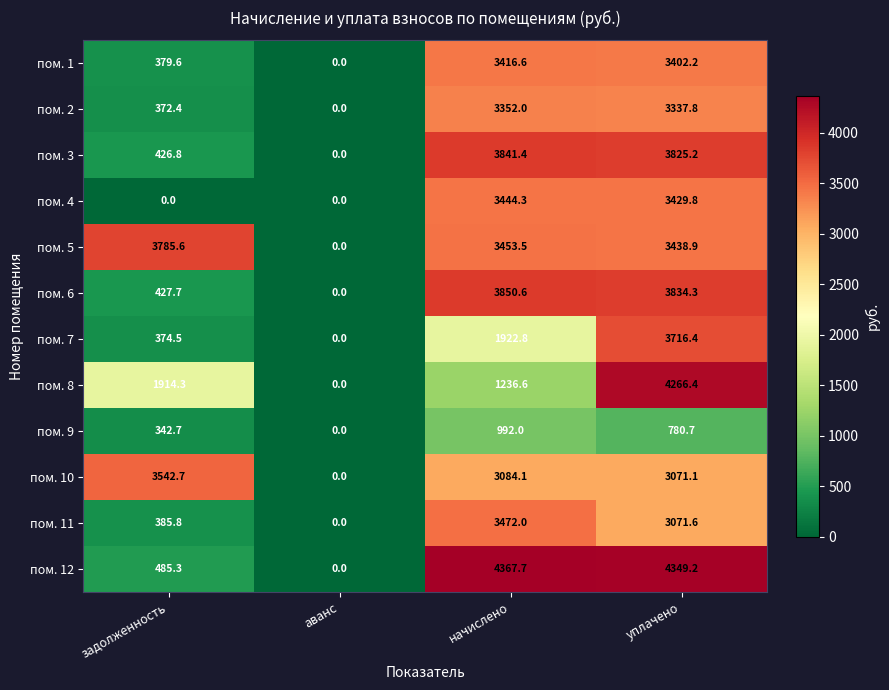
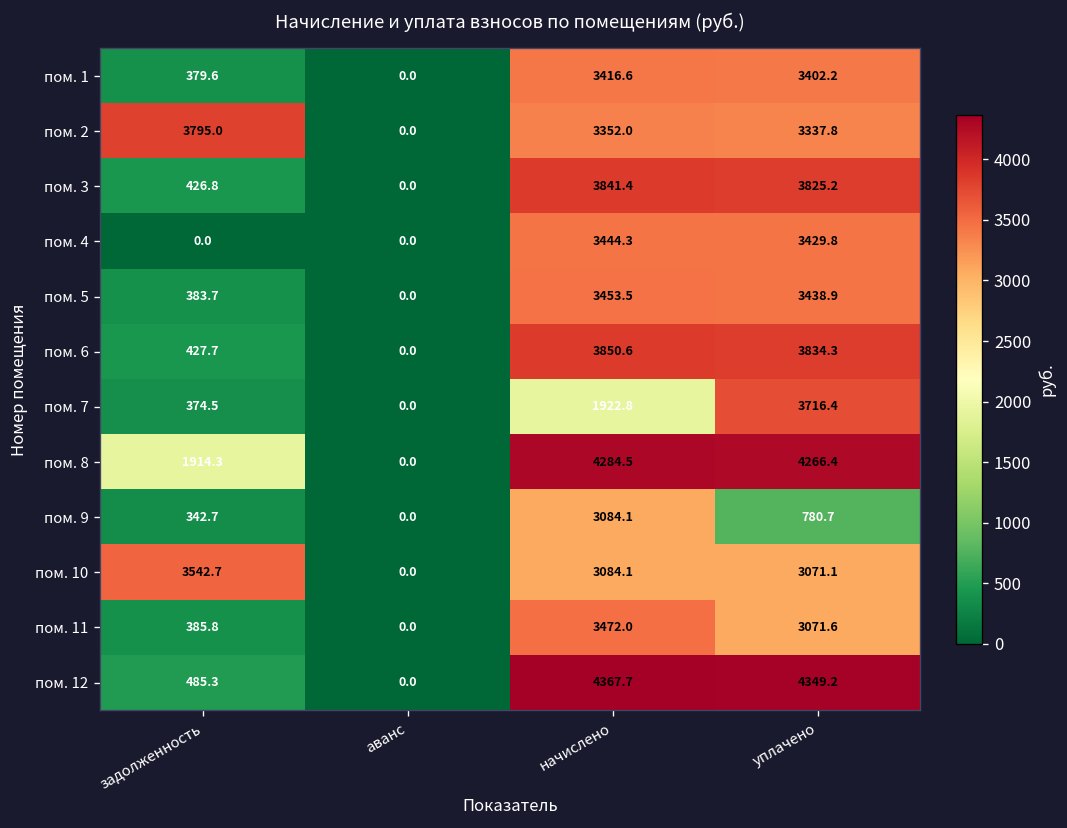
  {
    "пом. 1": {
      "задолженность": 379.6,
      "аванс": 0.0,
      "начислено": 3416.6,
      "уплачено": 3402.2
    },
    "пом. 2": {
-     "задолженность": 372.4,
+     "задолженность": 3795.0,
      "аванс": 0.0,
      "начислено": 3352.0,
      "уплачено": 3337.8
    },
    "пом. 3": {
      "задолженность": 426.8,
      "аванс": 0.0,
      "начислено": 3841.4,
      "уплачено": 3825.2
    },
    "пом. 4": {
      "задолженность": 0.0,
      "аванс": 0.0,
      "начислено": 3444.3,
      "уплачено": 3429.8
    },
    "пом. 5": {
-     "задолженность": 3785.6,
+     "задолженность": 383.7,
      "аванс": 0.0,
      "начислено": 3453.5,
      "уплачено": 3438.9
    },
    "пом. 6": {
      "задолженность": 427.7,
      "аванс": 0.0,
      "начислено": 3850.6,
      "уплачено": 3834.3
    },
    "пом. 7": {
      "задолженность": 374.5,
      "аванс": 0.0,
      "начислено": 1922.8,
      "уплачено": 3716.4
    },
    "пом. 8": {
      "задолженность": 1914.3,
      "аванс": 0.0,
-     "начислено": 1236.6,
+     "начислено": 4284.5,
      "уплачено": 4266.4
    },
    "пом. 9": {
      "задолженность": 342.7,
      "аванс": 0.0,
-     "начислено": 992.0,
+     "начислено": 3084.1,
      "уплачено": 780.7
    },
    "пом. 10": {
      "задолженность": 3542.7,
      "аванс": 0.0,
      "начислено": 3084.1,
      "уплачено": 3071.1
    },
    "пом. 11": {
      "задолженность": 385.8,
      "аванс": 0.0,
      "начислено": 3472.0,
      "уплачено": 3071.6
    },
    "пом. 12": {
      "задолженность": 485.3,
      "аванс": 0.0,
      "начислено": 4367.7,
      "уплачено": 4349.2
    }
  }
